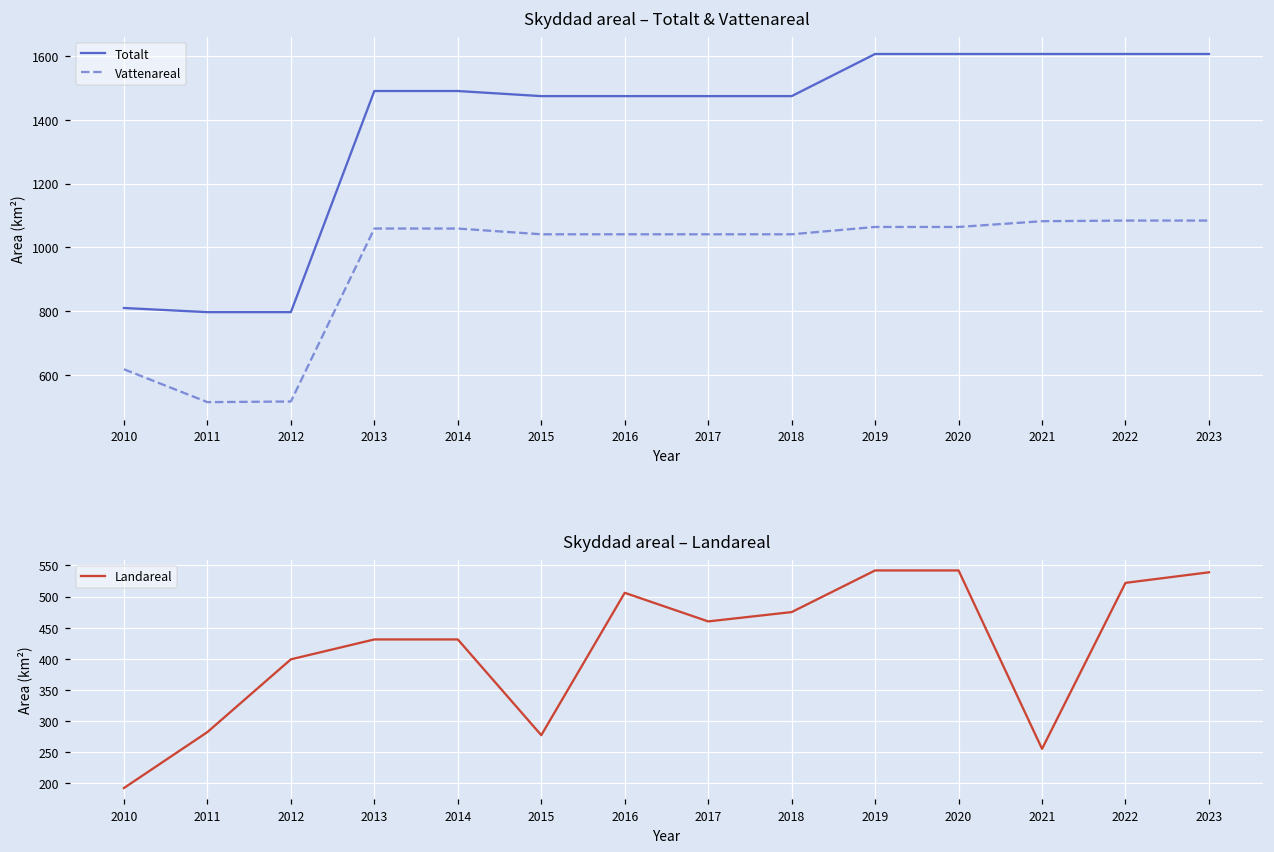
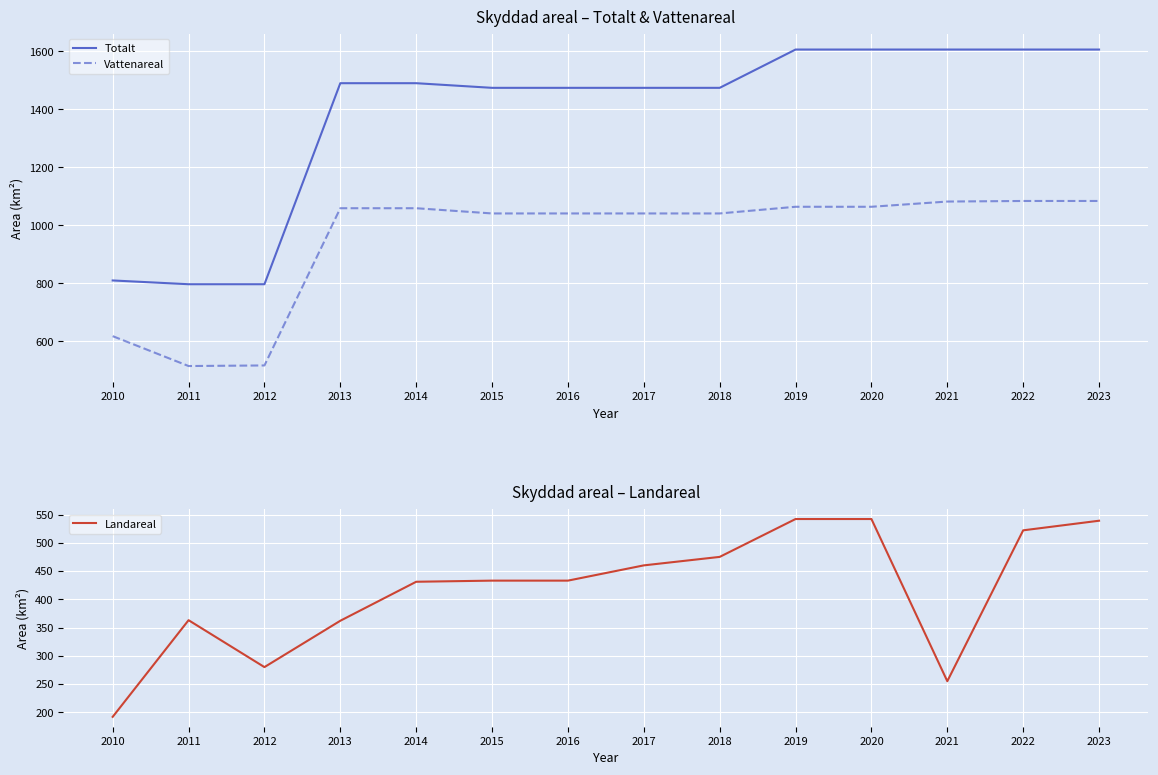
  {
    "Skyddad areal – Landareal": {
      "2010": 190,
-     "2011": 280,
-     "2012": 400,
-     "2013": 430,
+     "2011": 360,
+     "2012": 280,
+     "2013": 360,
      "2014": 430,
-     "2015": 280,
-     "2016": 510,
+     "2015": 430,
+     "2016": 430,
      "2017": 460,
      "2018": 480,
      "2019": 540,
      "2020": 540,
      "2021": 260,
      "2022": 520,
      "2023": 540
    }
  }
